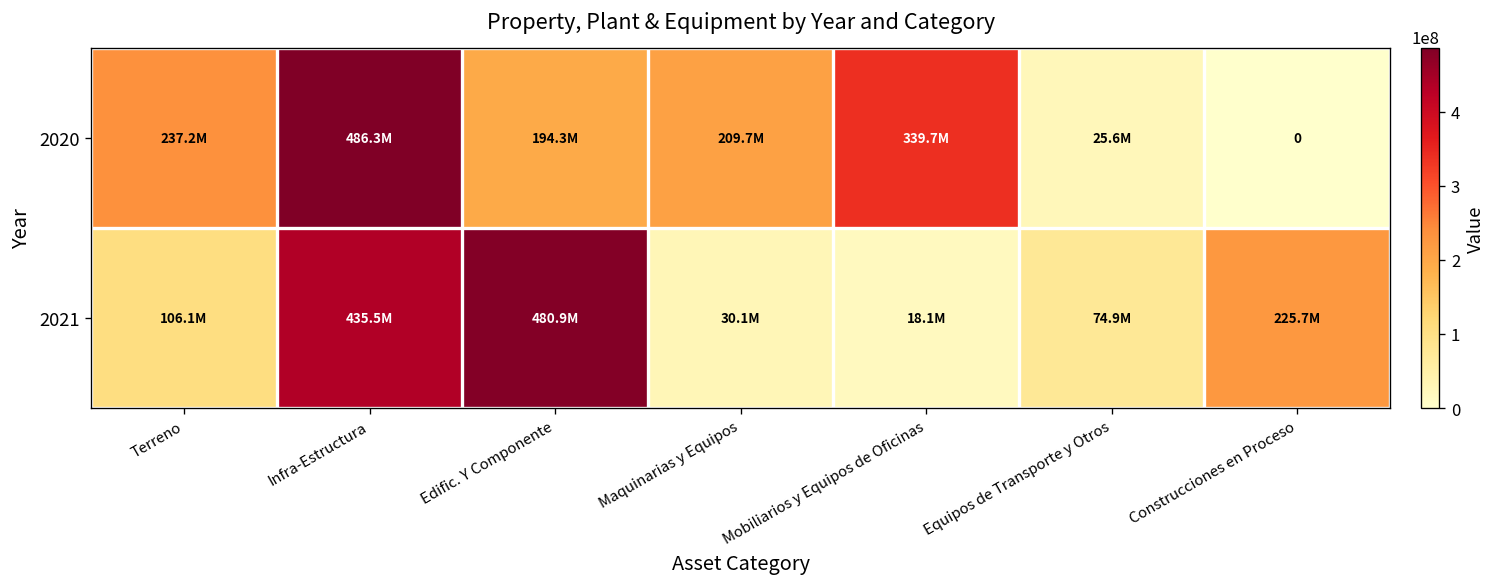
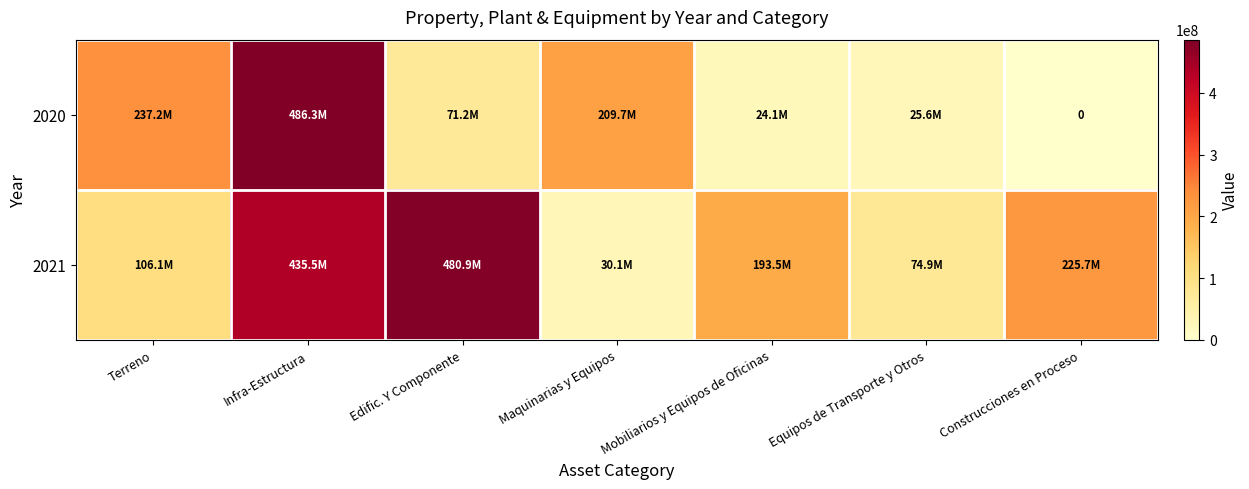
  {
    "2020": {
      "Terreno": "237.2M",
      "Infra-Estructura": "486.3M",
-     "Edific. Y Componente": "194.3M",
+     "Edific. Y Componente": "71.2M",
      "Maquinarias y Equipos": "209.7M",
-     "Mobiliarios y Equipos de Oficinas": "339.7M",
+     "Mobiliarios y Equipos de Oficinas": "24.1M",
      "Equipos de Transporte y Otros": "25.6M",
      "Construcciones en Proceso": "0"
    },
    "2021": {
      "Terreno": "106.1M",
      "Infra-Estructura": "435.5M",
      "Edific. Y Componente": "480.9M",
      "Maquinarias y Equipos": "30.1M",
-     "Mobiliarios y Equipos de Oficinas": "18.1M",
+     "Mobiliarios y Equipos de Oficinas": "193.5M",
      "Equipos de Transporte y Otros": "74.9M",
      "Construcciones en Proceso": "225.7M"
    }
  }
